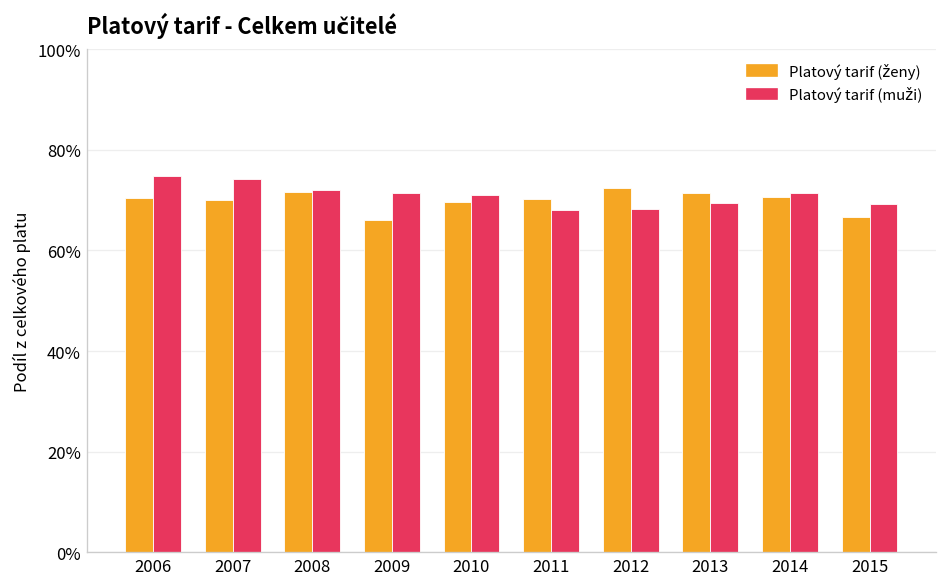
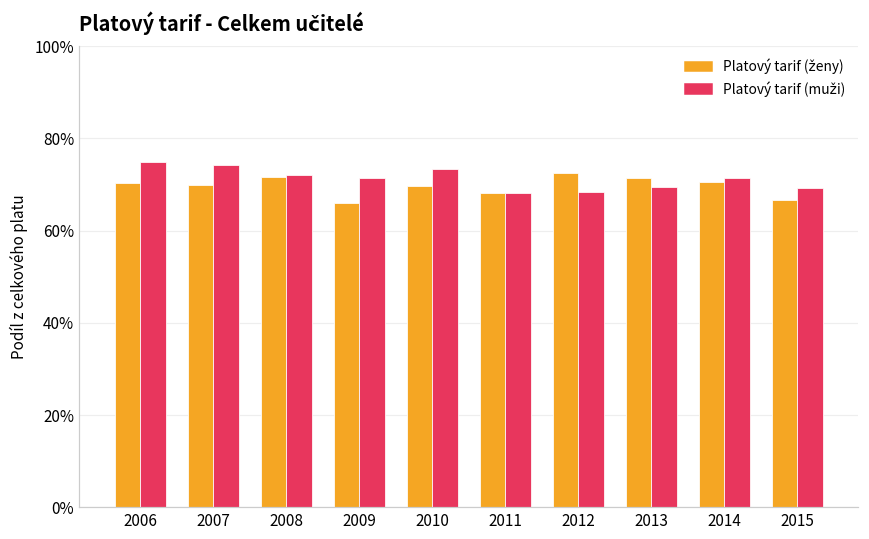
  {
    "Platový tarif (ženy)": {
      "2006": "70%",
      "2007": "70%",
      "2008": "72%",
      "2009": "66%",
      "2010": "70%",
-     "2011": "70%",
+     "2011": "68%",
      "2012": "72%",
      "2013": "71%",
      "2014": "71%",
      "2015": "67%"
    },
    "Platový tarif (muži)": {
      "2006": "75%",
      "2007": "74%",
      "2008": "72%",
      "2009": "71%",
-     "2010": "71%",
+     "2010": "73%",
      "2011": "68%",
      "2012": "68%",
      "2013": "69%",
      "2014": "71%",
      "2015": "69%"
    }
  }
